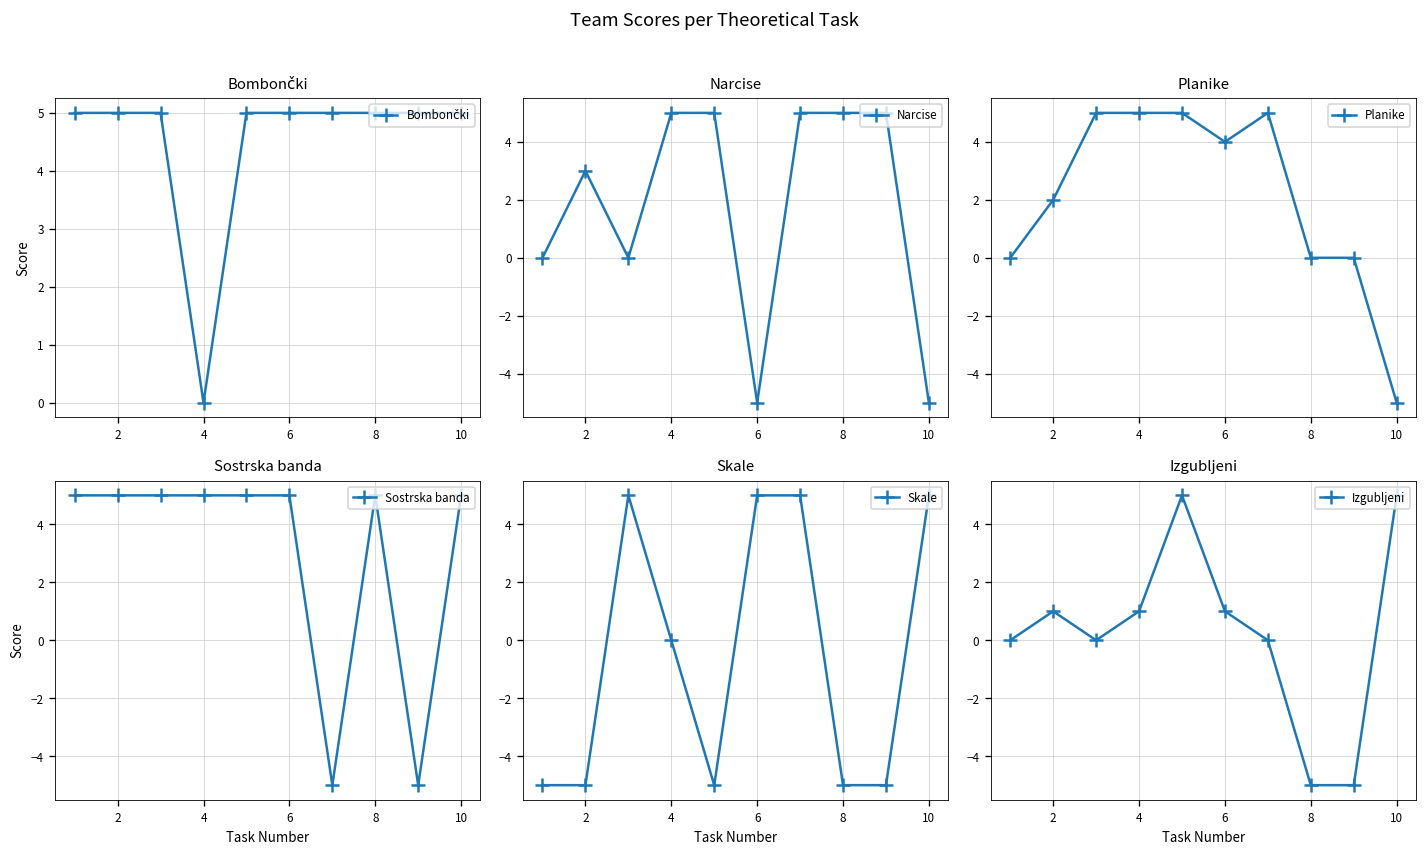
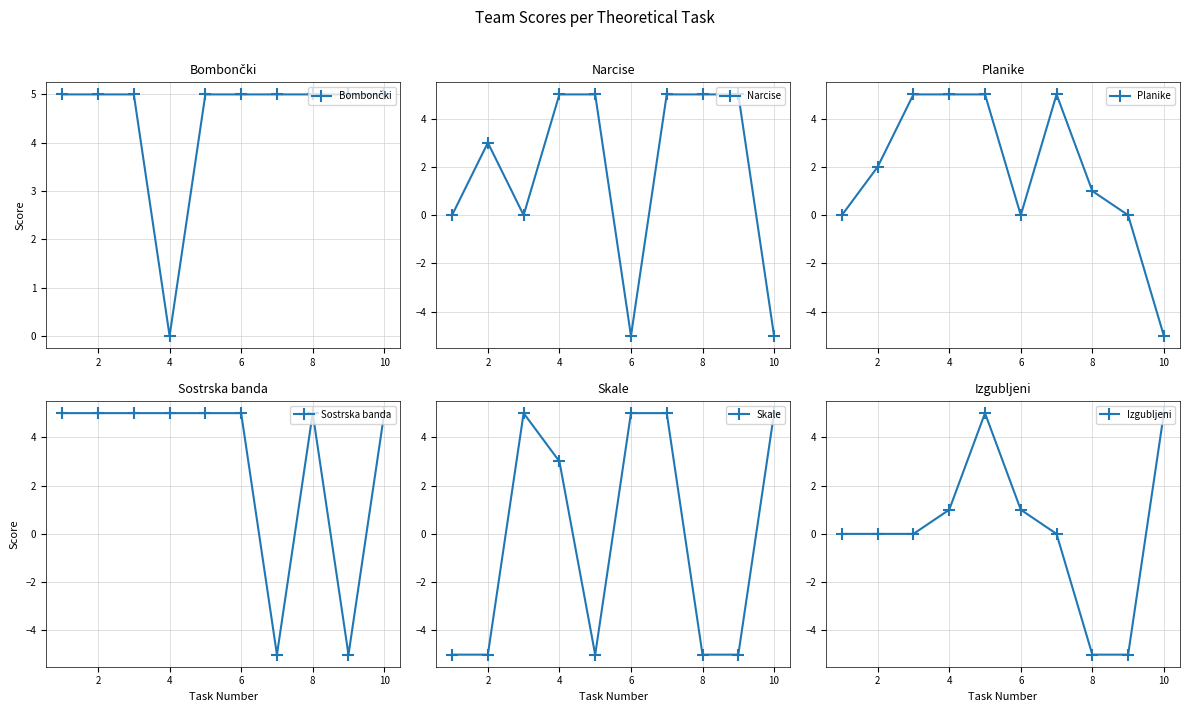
  {
    "Bombončki": {
      "2": 5.0,
      "4": 0.0,
      "6": 5.0
    },
    "Narcise": {
      "2": 3.0,
      "4": 5.0,
      "6": -5.0,
      "8": 5.0,
      "10": -5.0
    },
    "Planike": {
      "2": 2,
      "4": 5,
-     "6": 4,
-     "8": 0,
+     "6": 0,
+     "8": 1,
      "10": -5
    },
    "Sostrska banda": {
      "2": 5.0,
      "4": 5.0,
      "6": 5.0
    },
    "Skale": {
      "2": -5,
-     "4": 0,
+     "4": 3,
      "6": 5,
      "8": -5
    },
    "Izgubljeni": {
-     "2": 1,
+     "2": 0,
      "4": 1,
      "6": 1,
      "8": -5
    }
  }
